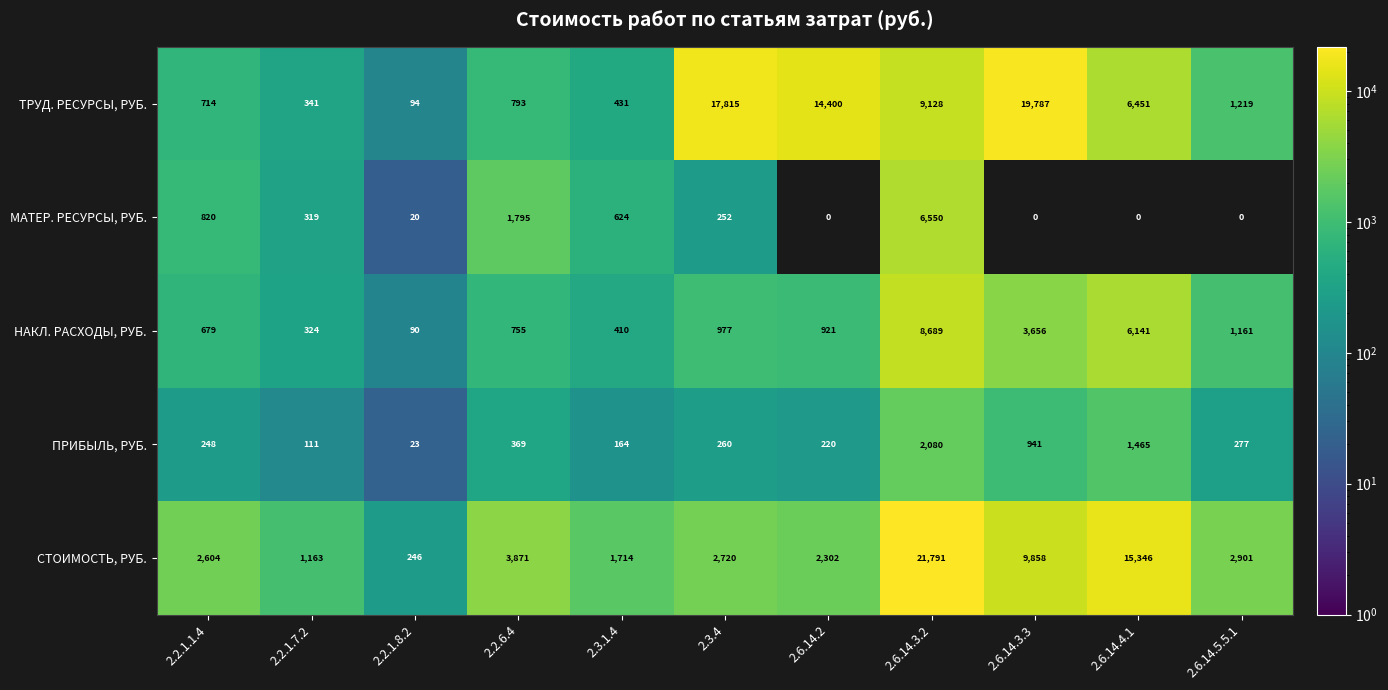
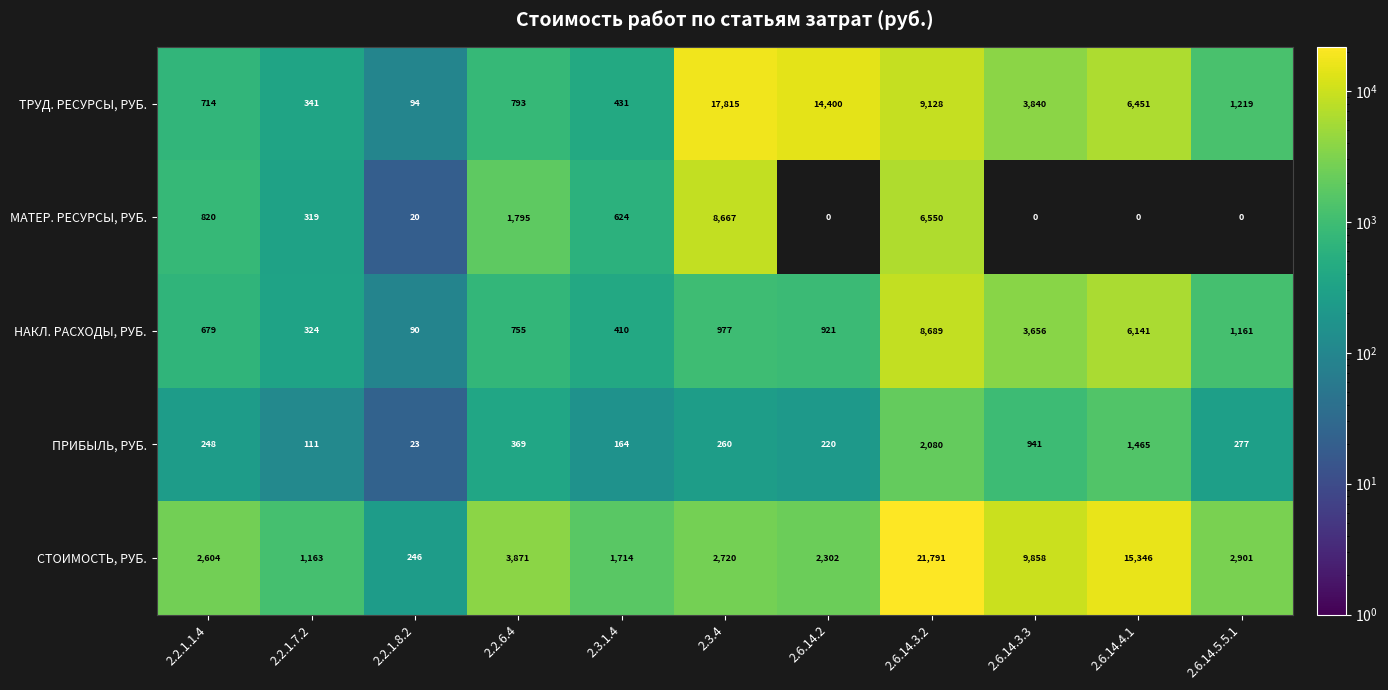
  {
    "ТРУД. РЕСУРСЫ, РУБ.": {
      "2.2.1.1.4": "714",
      "2.2.1.7.2": "341",
      "2.2.1.8.2": "94",
      "2.2.6.4": "793",
      "2.3.1.4": "431",
      "2.3.4": "17,815",
      "2.6.14.2": "14,400",
      "2.6.14.3.2": "9,128",
-     "2.6.14.3.3": "19,787",
+     "2.6.14.3.3": "3,840",
      "2.6.14.4.1": "6,451",
      "2.6.14.5.5.1": "1,219"
    },
    "МАТЕР. РЕСУРСЫ, РУБ.": {
      "2.2.1.1.4": "820",
      "2.2.1.7.2": "319",
      "2.2.1.8.2": "20",
      "2.2.6.4": "1,795",
      "2.3.1.4": "624",
-     "2.3.4": "252",
+     "2.3.4": "8,667",
      "2.6.14.2": "0",
      "2.6.14.3.2": "6,550",
      "2.6.14.3.3": "0",
      "2.6.14.4.1": "0",
      "2.6.14.5.5.1": "0"
    },
    "НАКЛ. РАСХОДЫ, РУБ.": {
      "2.2.1.1.4": "679",
      "2.2.1.7.2": "324",
      "2.2.1.8.2": "90",
      "2.2.6.4": "755",
      "2.3.1.4": "410",
      "2.3.4": "977",
      "2.6.14.2": "921",
      "2.6.14.3.2": "8,689",
      "2.6.14.3.3": "3,656",
      "2.6.14.4.1": "6,141",
      "2.6.14.5.5.1": "1,161"
    },
    "ПРИБЫЛЬ, РУБ.": {
      "2.2.1.1.4": "248",
      "2.2.1.7.2": "111",
      "2.2.1.8.2": "23",
      "2.2.6.4": "369",
      "2.3.1.4": "164",
      "2.3.4": "260",
      "2.6.14.2": "220",
      "2.6.14.3.2": "2,080",
      "2.6.14.3.3": "941",
      "2.6.14.4.1": "1,465",
      "2.6.14.5.5.1": "277"
    },
    "СТОИМОСТЬ, РУБ.": {
      "2.2.1.1.4": "2,604",
      "2.2.1.7.2": "1,163",
      "2.2.1.8.2": "246",
      "2.2.6.4": "3,871",
      "2.3.1.4": "1,714",
      "2.3.4": "2,720",
      "2.6.14.2": "2,302",
      "2.6.14.3.2": "21,791",
      "2.6.14.3.3": "9,858",
      "2.6.14.4.1": "15,346",
      "2.6.14.5.5.1": "2,901"
    }
  }
